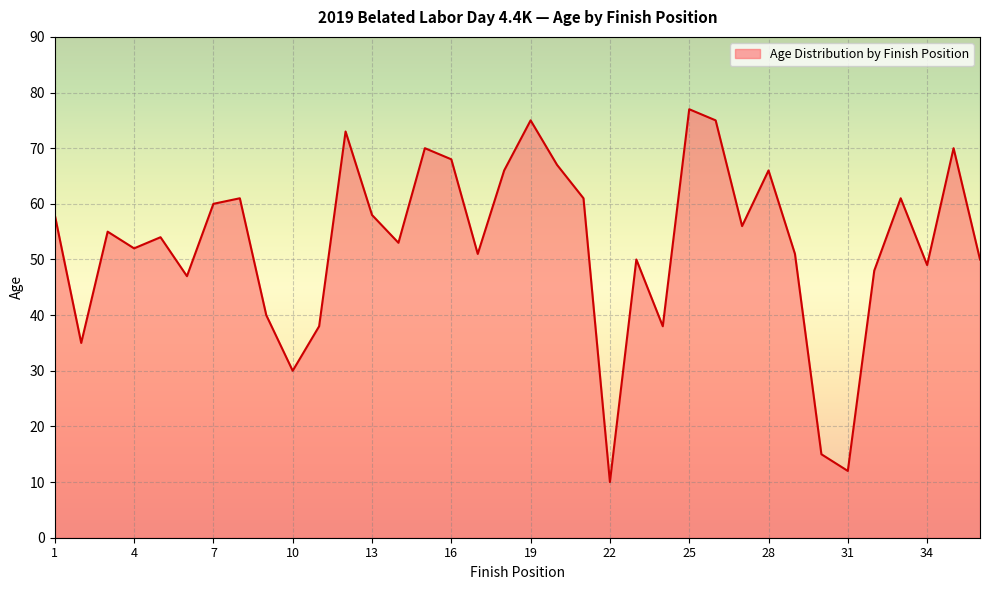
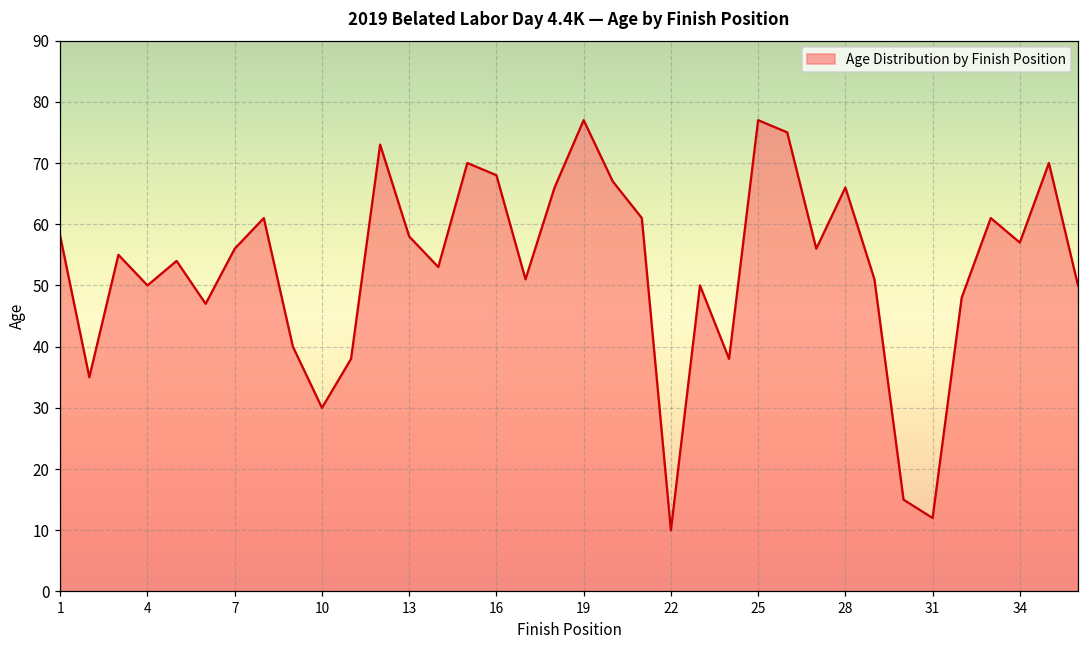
  {
    "1": 58,
-   "4": 52,
-   "7": 60,
+   "4": 50,
+   "7": 56,
    "10": 30,
    "13": 58,
    "16": 68,
-   "19": 75,
+   "19": 77,
    "22": 10,
    "25": 77,
    "28": 66,
    "31": 12,
-   "34": 49
+   "34": 57
  }
